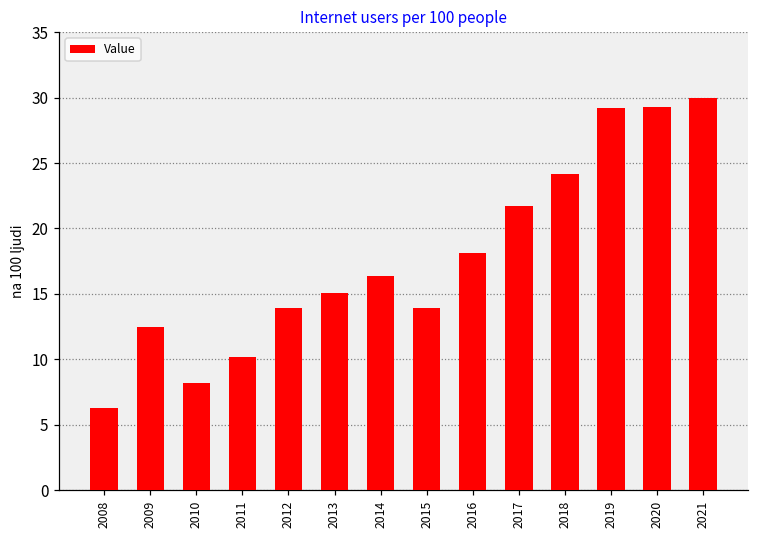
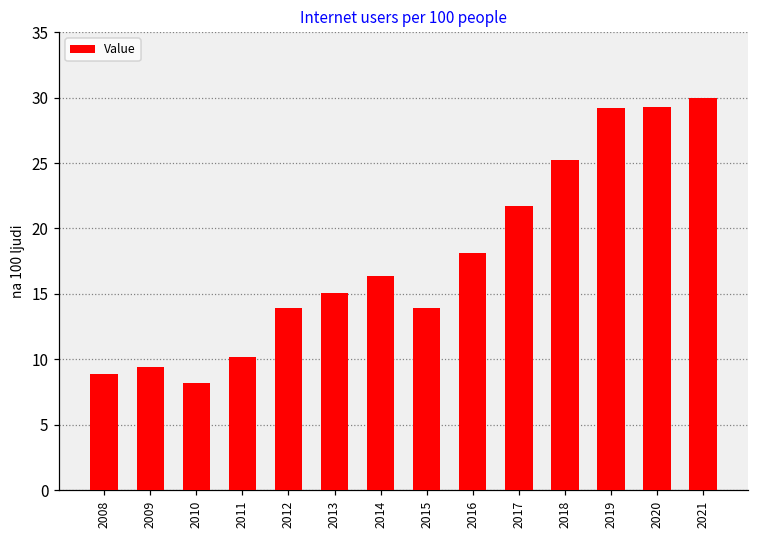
  {
-   "2008": 6.3,
-   "2009": 12.5,
+   "2008": 8.9,
+   "2009": 9.4,
    "2010": 8.2,
    "2011": 10.2,
    "2012": 13.9,
    "2013": 15.1,
    "2014": 16.4,
    "2015": 13.9,
    "2016": 18.1,
    "2017": 21.7,
-   "2018": 24.2,
+   "2018": 25.2,
    "2019": 29.2,
    "2020": 29.3,
    "2021": 30.0
  }
